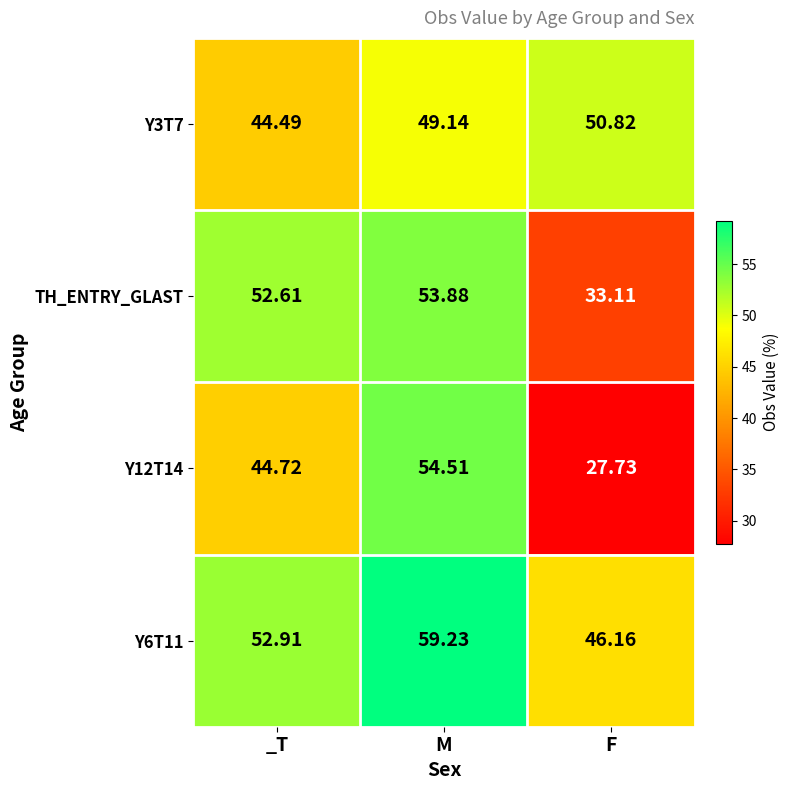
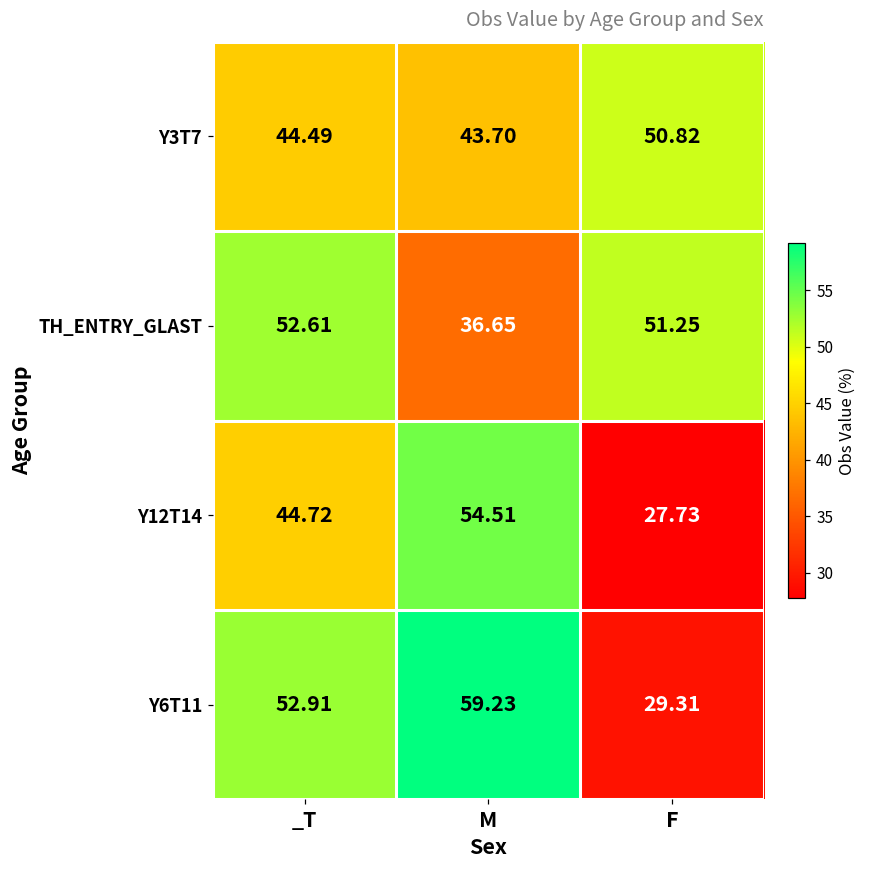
  {
    "Y3T7": {
      "_T": 44.49,
-     "M": 49.14,
+     "M": 43.70,
      "F": 50.82
    },
    "TH_ENTRY_GLAST": {
      "_T": 52.61,
-     "M": 53.88,
-     "F": 33.11
+     "M": 36.65,
+     "F": 51.25
    },
    "Y12T14": {
      "_T": 44.72,
      "M": 54.51,
      "F": 27.73
    },
    "Y6T11": {
      "_T": 52.91,
      "M": 59.23,
-     "F": 46.16
+     "F": 29.31
    }
  }
